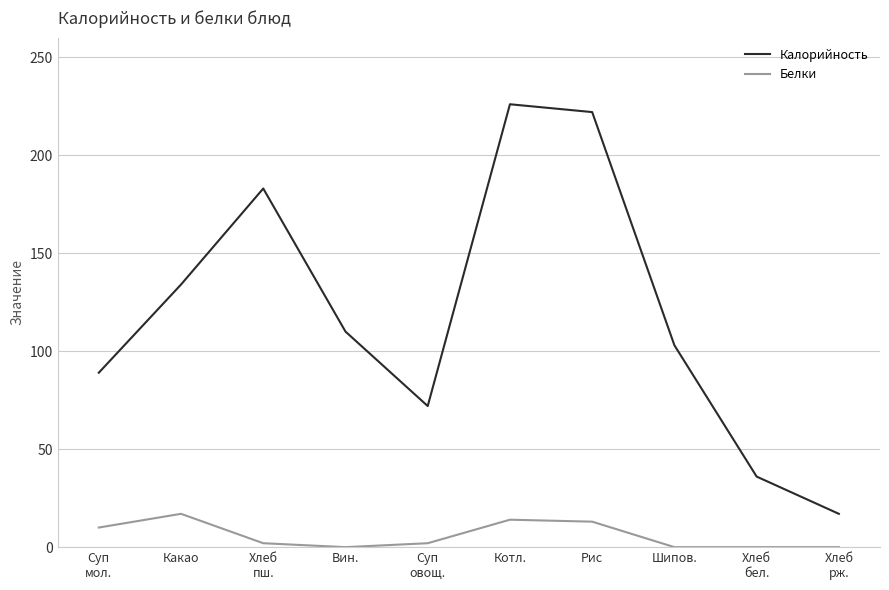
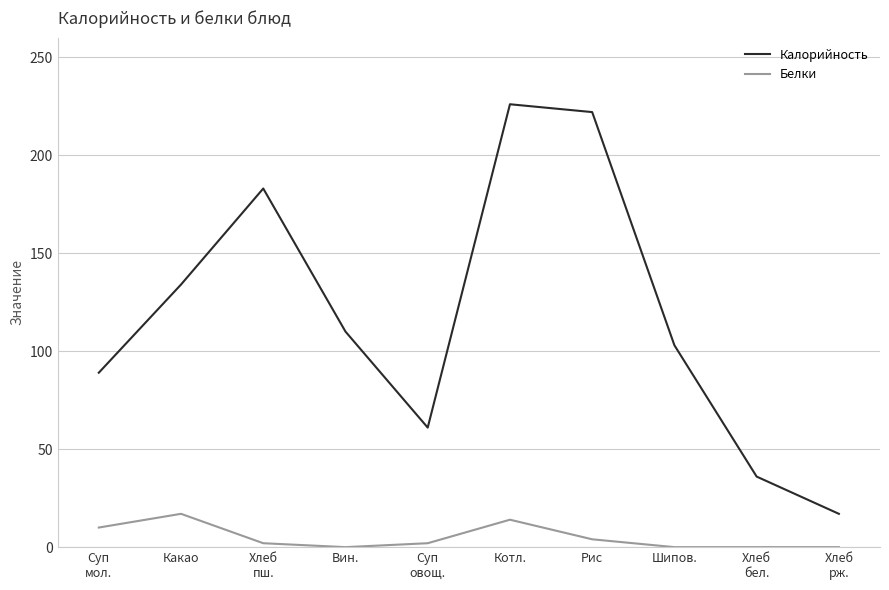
  {
    "Калорийность": {
      "Суп мол.": 89,
      "Какао": 134,
      "Хлеб пш.": 183,
      "Вин.": 110,
-     "Суп овощ.": 72,
+     "Суп овощ.": 61,
      "Котл.": 226,
      "Рис": 222,
      "Шипов.": 103,
      "Хлеб бел.": 36,
      "Хлеб рж.": 17
    },
    "Белки": {
      "Суп мол.": 10,
      "Какао": 17,
      "Хлеб пш.": 2,
      "Вин.": 0,
      "Суп овощ.": 2,
      "Котл.": 14,
-     "Рис": 13,
+     "Рис": 4,
      "Шипов.": 0,
      "Хлеб бел.": 0,
      "Хлеб рж.": 0
    }
  }
